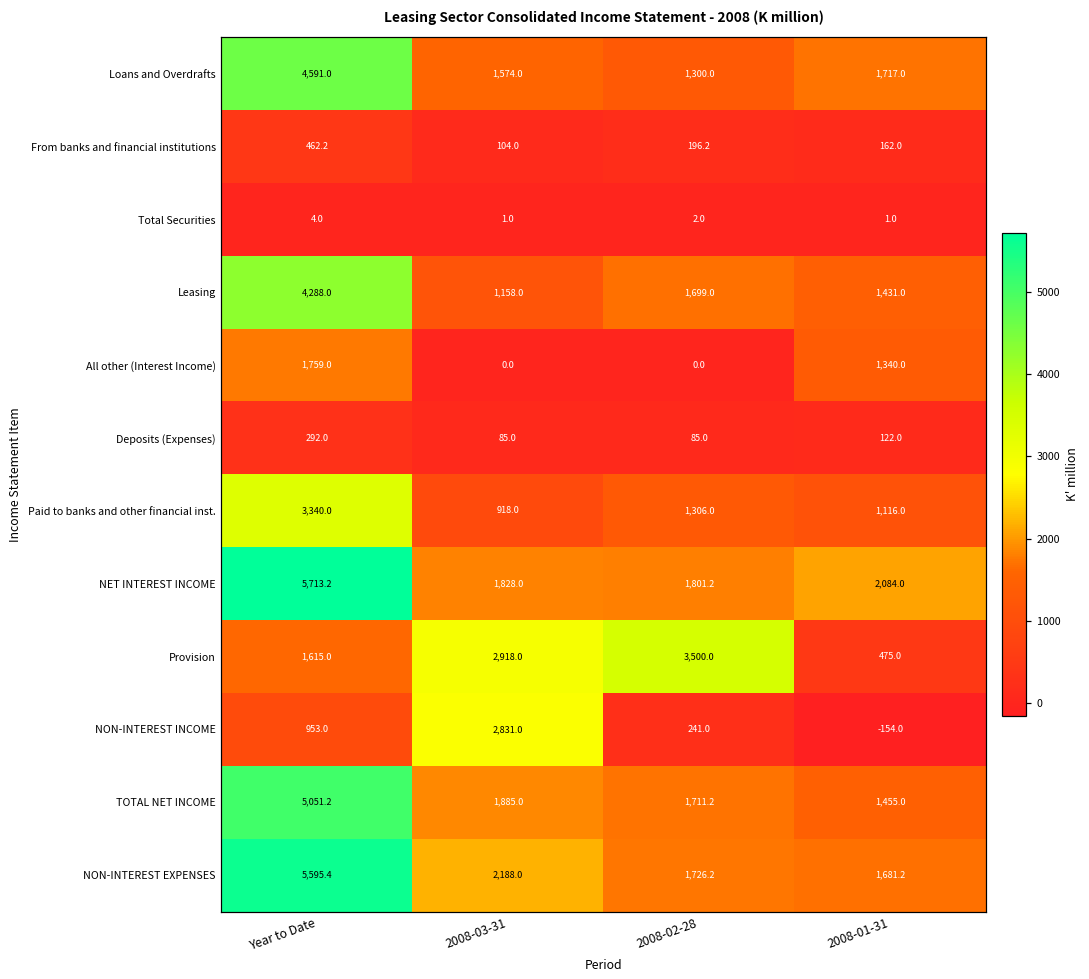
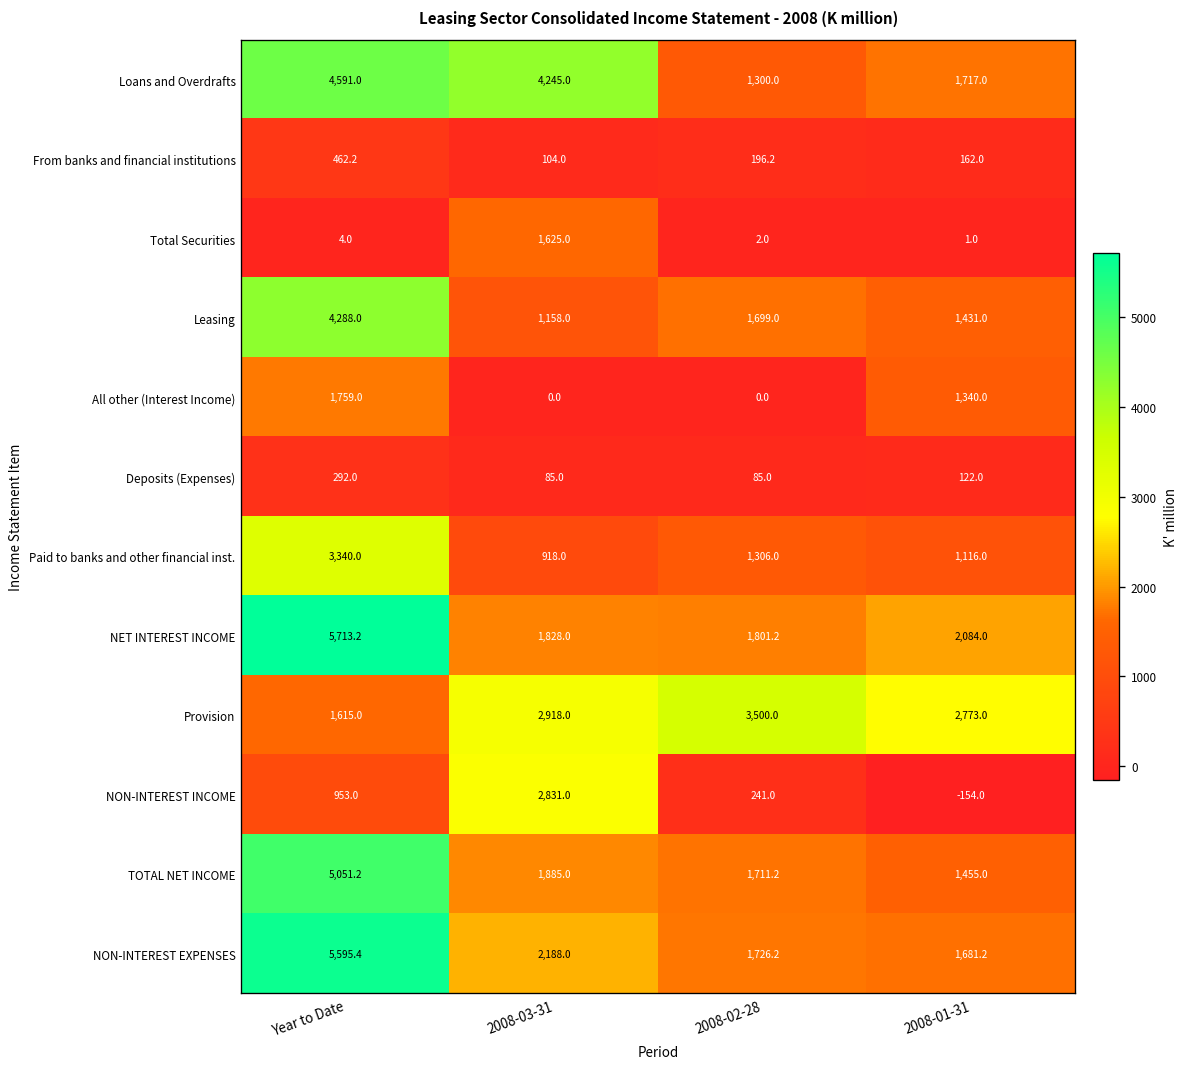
  {
    "Loans and Overdrafts": {
      "Year to Date": "4,591.0",
-     "2008-03-31": "1,574.0",
+     "2008-03-31": "4,245.0",
      "2008-02-28": "1,300.0",
      "2008-01-31": "1,717.0"
    },
    "From banks and financial institutions": {
      "Year to Date": "462.2",
      "2008-03-31": "104.0",
      "2008-02-28": "196.2",
      "2008-01-31": "162.0"
    },
    "Total Securities": {
      "Year to Date": "4.0",
-     "2008-03-31": "1.0",
+     "2008-03-31": "1,625.0",
      "2008-02-28": "2.0",
      "2008-01-31": "1.0"
    },
    "Leasing": {
      "Year to Date": "4,288.0",
      "2008-03-31": "1,158.0",
      "2008-02-28": "1,699.0",
      "2008-01-31": "1,431.0"
    },
    "All other (Interest Income)": {
      "Year to Date": "1,759.0",
      "2008-03-31": "0.0",
      "2008-02-28": "0.0",
      "2008-01-31": "1,340.0"
    },
    "Deposits (Expenses)": {
      "Year to Date": "292.0",
      "2008-03-31": "85.0",
      "2008-02-28": "85.0",
      "2008-01-31": "122.0"
    },
    "Paid to banks and other financial inst.": {
      "Year to Date": "3,340.0",
      "2008-03-31": "918.0",
      "2008-02-28": "1,306.0",
      "2008-01-31": "1,116.0"
    },
    "NET INTEREST INCOME": {
      "Year to Date": "5,713.2",
      "2008-03-31": "1,828.0",
      "2008-02-28": "1,801.2",
      "2008-01-31": "2,084.0"
    },
    "Provision": {
      "Year to Date": "1,615.0",
      "2008-03-31": "2,918.0",
      "2008-02-28": "3,500.0",
-     "2008-01-31": "475.0"
+     "2008-01-31": "2,773.0"
    },
    "NON-INTEREST INCOME": {
      "Year to Date": "953.0",
      "2008-03-31": "2,831.0",
      "2008-02-28": "241.0",
      "2008-01-31": "-154.0"
    },
    "TOTAL NET INCOME": {
      "Year to Date": "5,051.2",
      "2008-03-31": "1,885.0",
      "2008-02-28": "1,711.2",
      "2008-01-31": "1,455.0"
    },
    "NON-INTEREST EXPENSES": {
      "Year to Date": "5,595.4",
      "2008-03-31": "2,188.0",
      "2008-02-28": "1,726.2",
      "2008-01-31": "1,681.2"
    }
  }
